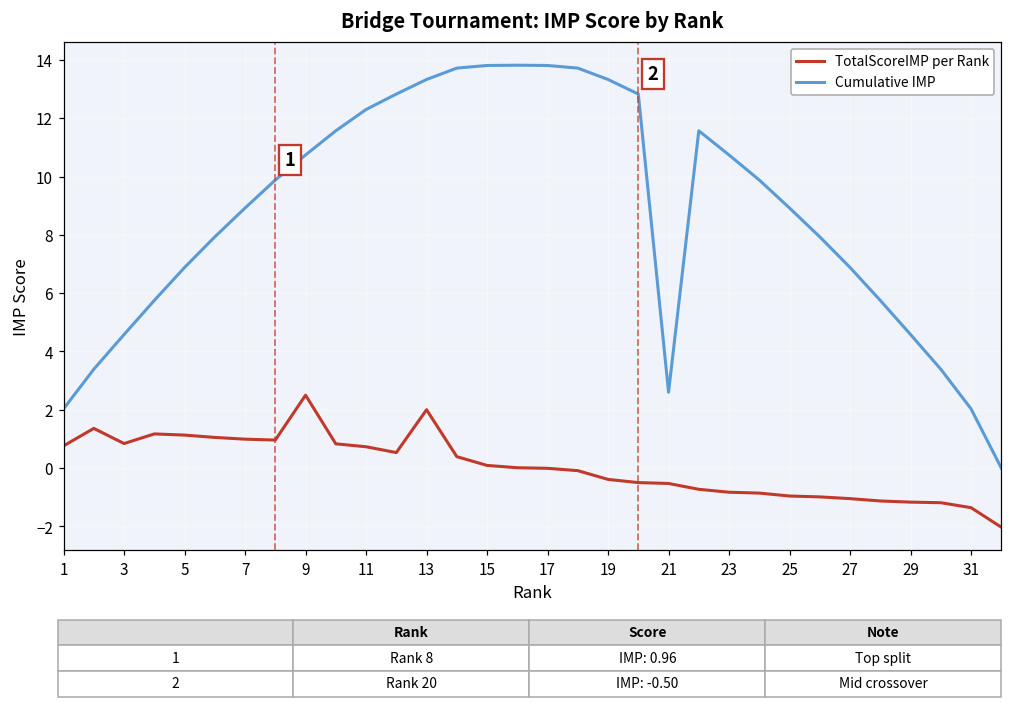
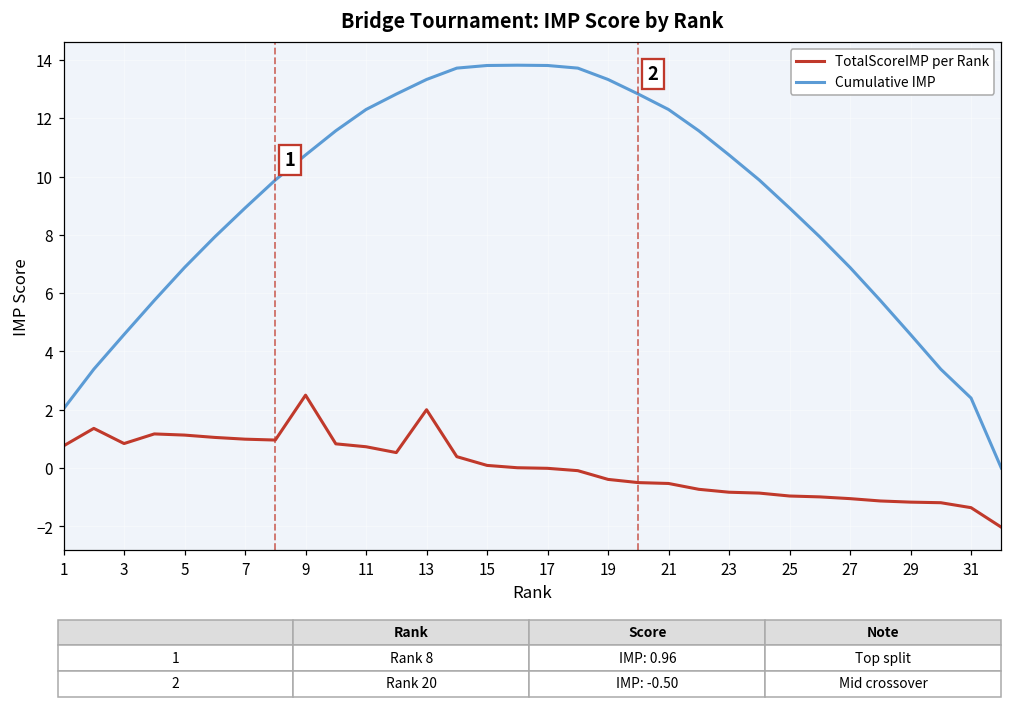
  {
    "TotalScoreIMP per Rank": {
      "1": 0.8,
      "3": 0.8,
      "5": 1.1,
      "7": 1.0,
      "9": 2.5,
      "11": 0.7,
      "13": 2.0,
      "15": 0.1,
      "17": 0.0,
      "19": -0.4,
      "21": -0.5,
      "23": -0.8,
      "25": -1.0,
      "27": -1.1,
      "29": -1.2,
      "31": -1.4
    },
    "Cumulative IMP": {
      "1": 2.0,
      "3": 4.6,
      "5": 6.9,
      "7": 8.9,
      "11": 12.3,
      "13": 13.3,
      "15": 13.8,
      "17": 13.8,
      "19": 13.3,
-     "21": 2.6,
+     "21": 12.3,
      "23": 10.7,
      "25": 8.9,
      "27": 6.9,
      "29": 4.6,
-     "31": 2.0
+     "31": 2.4
    }
  }
